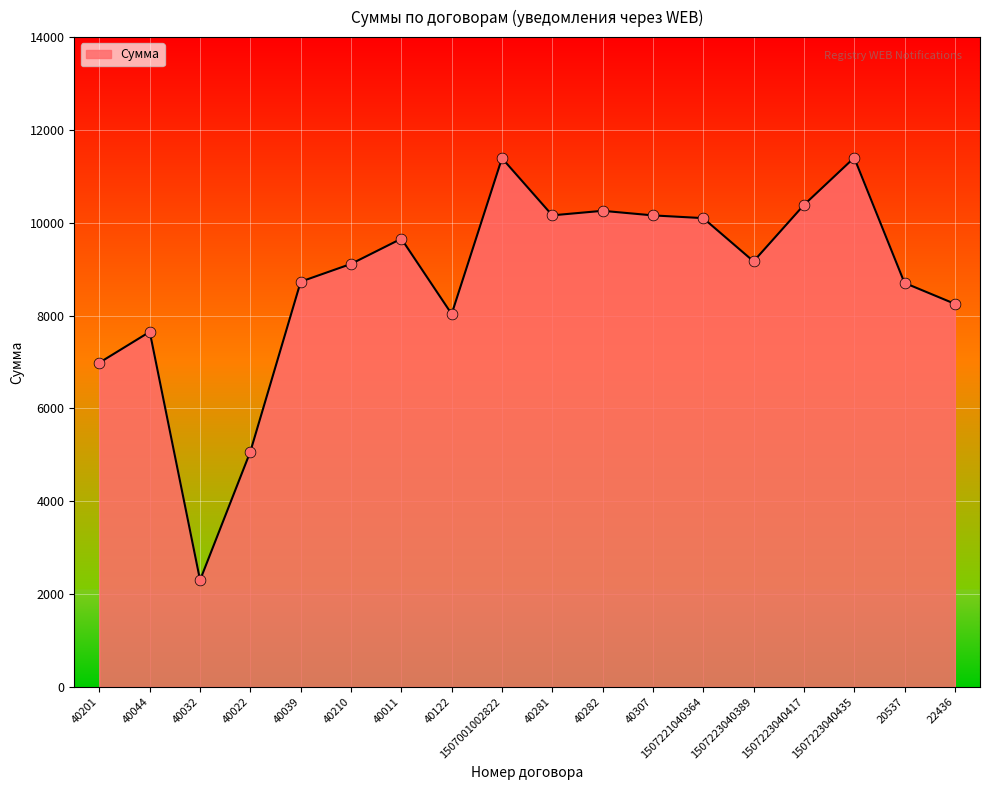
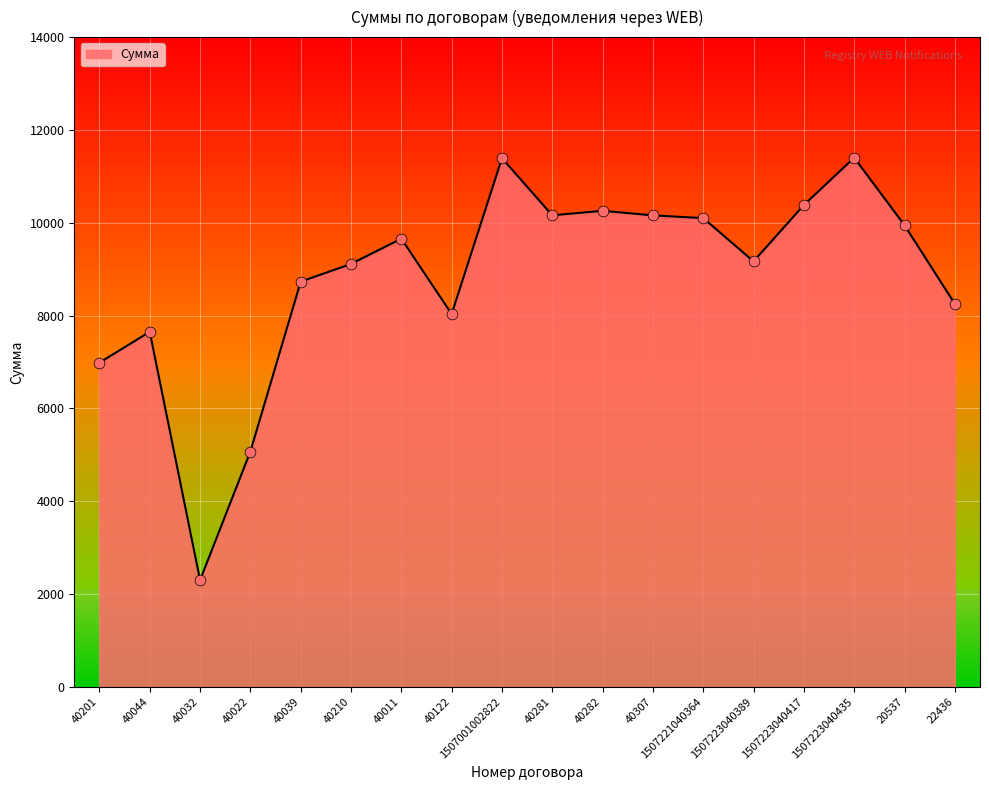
  {
    "40201": 7000,
    "40044": 7700,
    "40032": 2300,
    "40022": 5100,
    "40039": 8700,
    "40210": 9100,
    "40011": 9700,
    "40122": 8000,
    "1507001002822": 11400,
    "40281": 10200,
    "40282": 10300,
    "40307": 10200,
    "1507221040364": 10100,
    "1507223040389": 9200,
    "1507223040417": 10400,
    "1507223040435": 11400,
-   "20537": 8700,
+   "20537": 9900,
    "22436": 8300
  }
